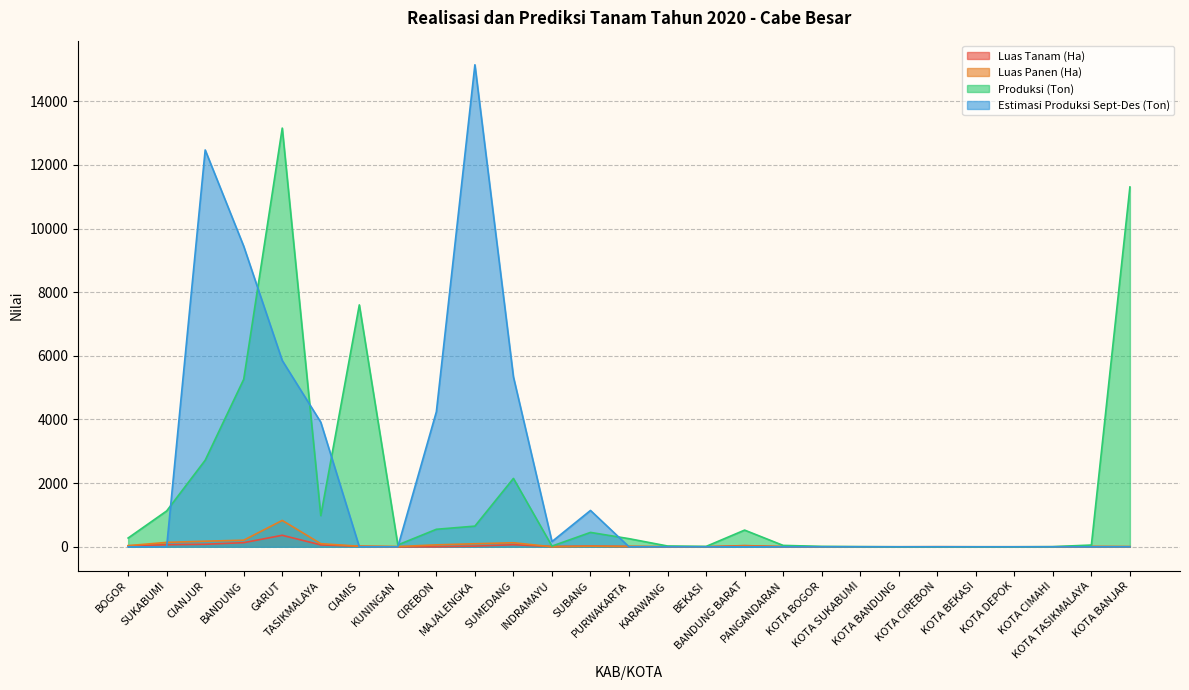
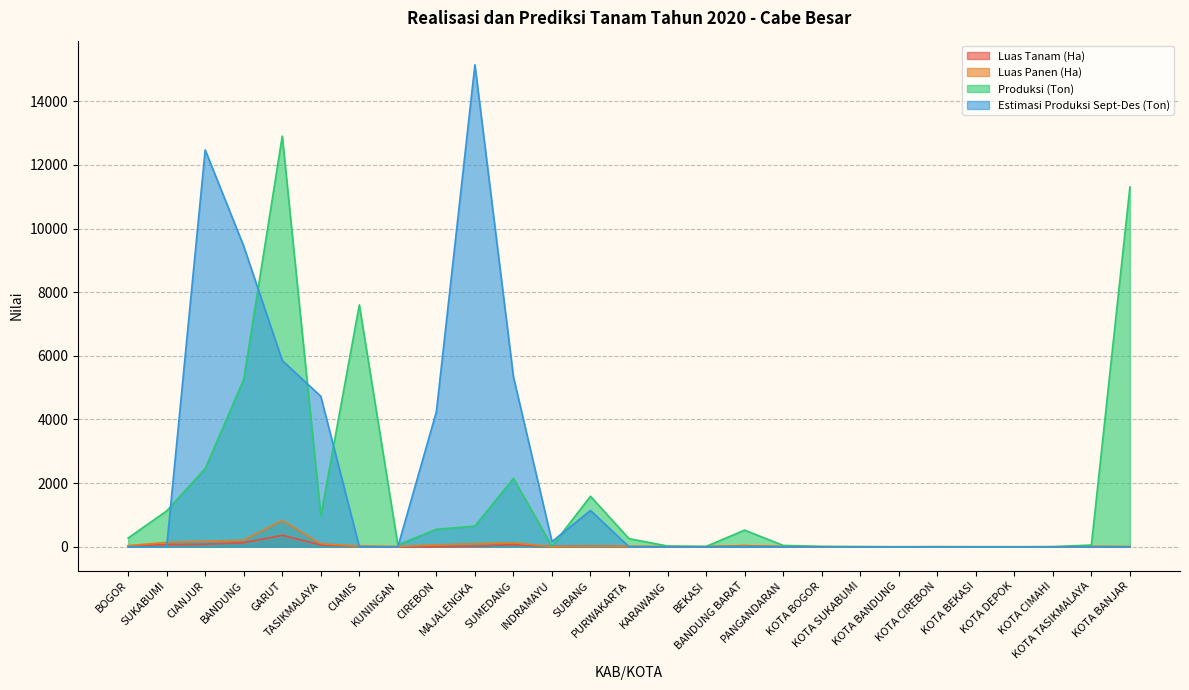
  {
    "Produksi (Ton)": {
      "BOGOR": 300,
      "SUKABUMI": 1100,
-     "CIANJUR": 2700,
+     "CIANJUR": 2500,
      "BANDUNG": 5300,
-     "GARUT": 13200,
+     "GARUT": 12900,
      "TASIKMALAYA": 1000,
      "CIAMIS": 7600,
      "CIREBON": 600,
      "MAJALENGKA": 600,
      "SUMEDANG": 2100,
-     "SUBANG": 500,
+     "SUBANG": 1600,
      "PURWAKARTA": 300,
      "BANDUNG BARAT": 500,
      "KOTA BANJAR": 11300
    },
    "Estimasi Produksi Sept-Des (Ton)": {
      "CIANJUR": 12500,
      "BANDUNG": 9400,
      "GARUT": 5900,
-     "TASIKMALAYA": 3900,
+     "TASIKMALAYA": 4700,
      "CIREBON": 4200,
      "MAJALENGKA": 15100,
      "SUMEDANG": 5300,
      "INDRAMAYU": 200,
      "SUBANG": 1100
    }
  }
